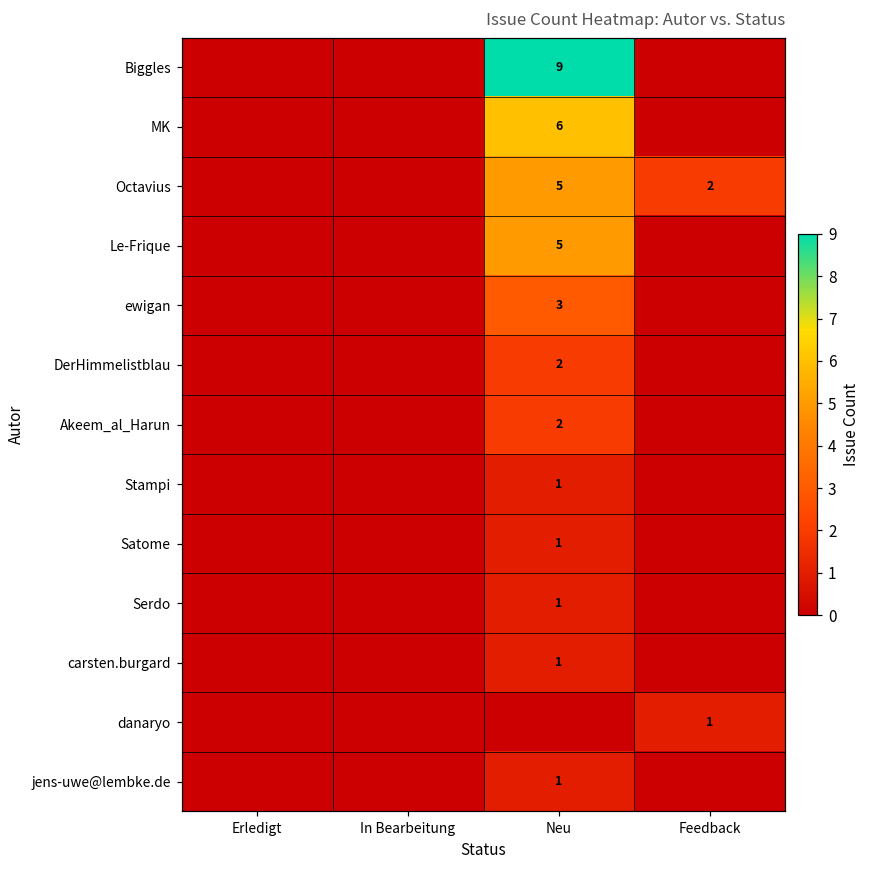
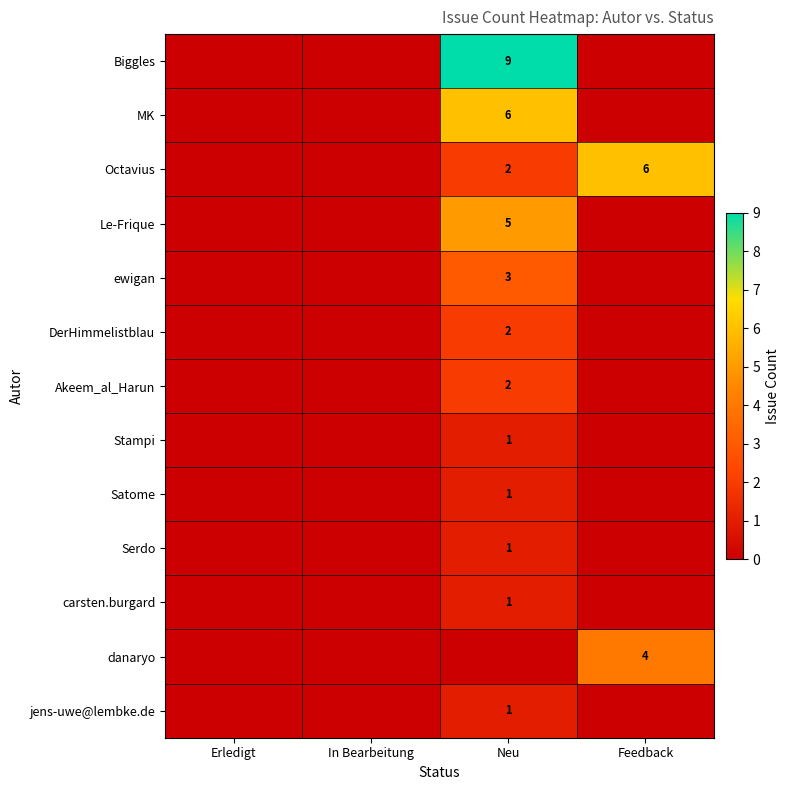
  {
    "Biggles": {
      "Neu": 9
    },
    "MK": {
      "Neu": 6
    },
    "Octavius": {
-     "Neu": 5,
-     "Feedback": 2
+     "Neu": 2,
+     "Feedback": 6
    },
    "Le-Frique": {
      "Neu": 5
    },
    "ewigan": {
      "Neu": 3
    },
    "DerHimmelistblau": {
      "Neu": 2
    },
    "Akeem_al_Harun": {
      "Neu": 2
    },
    "Stampi": {
      "Neu": 1
    },
    "Satome": {
      "Neu": 1
    },
    "Serdo": {
      "Neu": 1
    },
    "carsten.burgard": {
      "Neu": 1
    },
    "danaryo": {
-     "Feedback": 1
+     "Feedback": 4
    },
    "jens-uwe@lembke.de": {
      "Neu": 1
    }
  }
